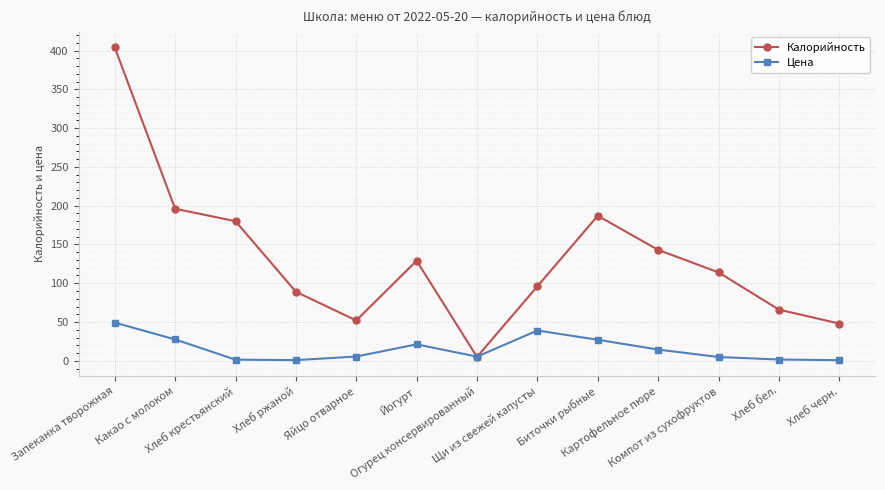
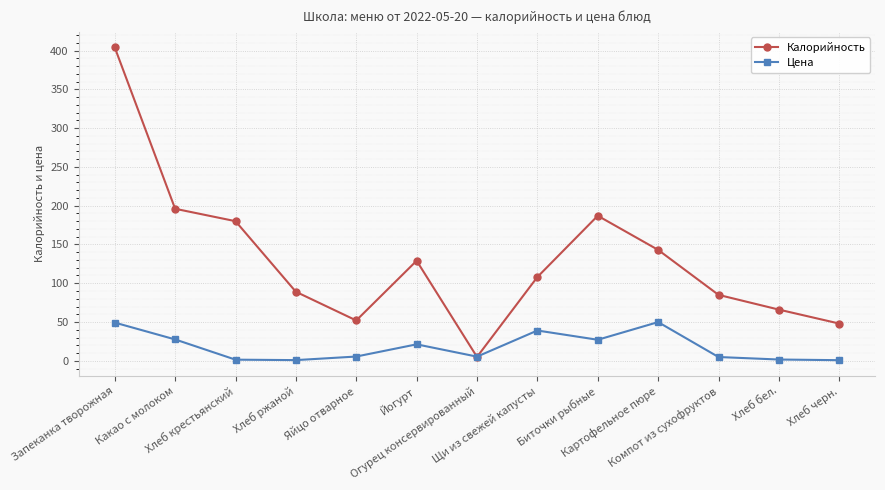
  {
    "Калорийность": {
      "Запеканка творожная": 400,
      "Какао с молоком": 200,
      "Хлеб крестьянский": 180,
      "Хлеб ржаной": 90,
      "Яйцо отварное": 50,
      "Йогурт": 130,
-     "Щи из свежей капусты": 100,
+     "Щи из свежей капусты": 110,
      "Биточки рыбные": 190,
      "Картофельное пюре": 140,
-     "Компот из сухофруктов": 110,
+     "Компот из сухофруктов": 90,
      "Хлеб бел.": 70,
      "Хлеб черн.": 50
    },
    "Цена": {
      "Запеканка творожная": 50,
      "Какао с молоком": 30,
      "Хлеб крестьянский": 0,
      "Хлеб ржаной": 0,
      "Яйцо отварное": 10,
      "Йогурт": 20,
      "Щи из свежей капусты": 40,
      "Биточки рыбные": 30,
-     "Картофельное пюре": 10,
+     "Картофельное пюре": 50,
      "Компот из сухофруктов": 0,
      "Хлеб бел.": 0,
      "Хлеб черн.": 0
    }
  }
